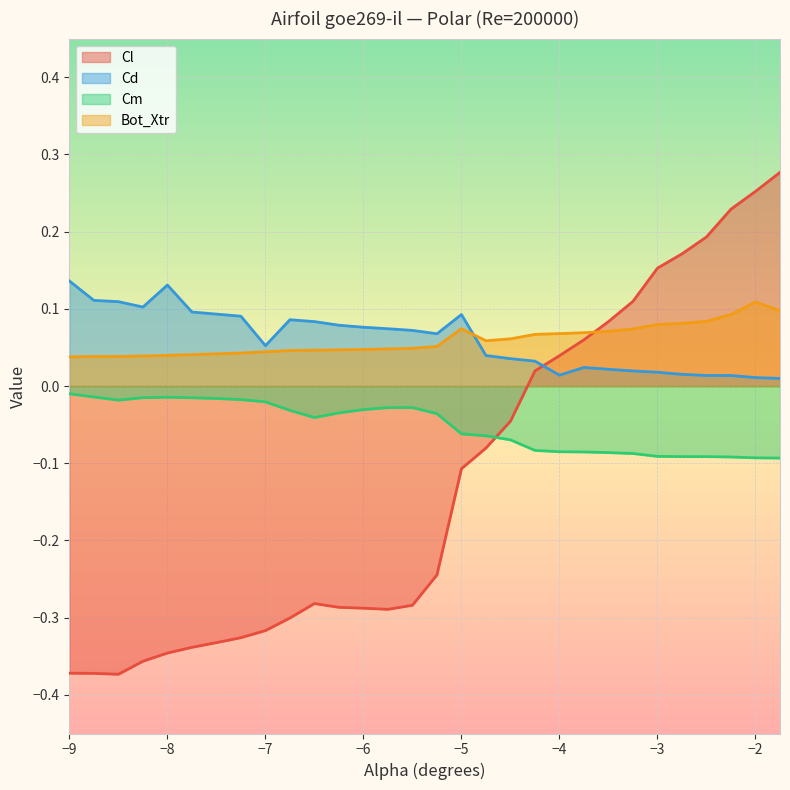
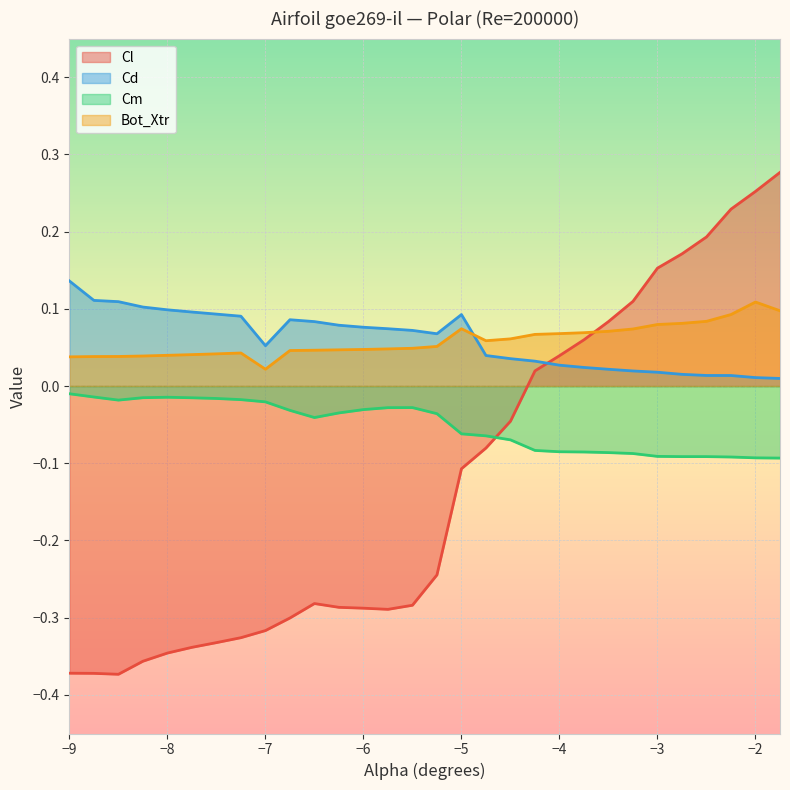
  {
    "Cd": {
      "−9": 0.14,
-     "−8": 0.13,
+     "−8": 0.10,
      "−7": 0.05,
      "−6": 0.08,
      "−5": 0.09,
-     "−4": 0.01,
+     "−4": 0.03,
      "−3": 0.02,
      "−2": 0.01
    },
    "Bot_Xtr": {
      "−9": 0.04,
      "−8": 0.04,
-     "−7": 0.04,
+     "−7": 0.02,
      "−6": 0.05,
      "−5": 0.07,
      "−4": 0.07,
      "−3": 0.08,
      "−2": 0.11
    }
  }
